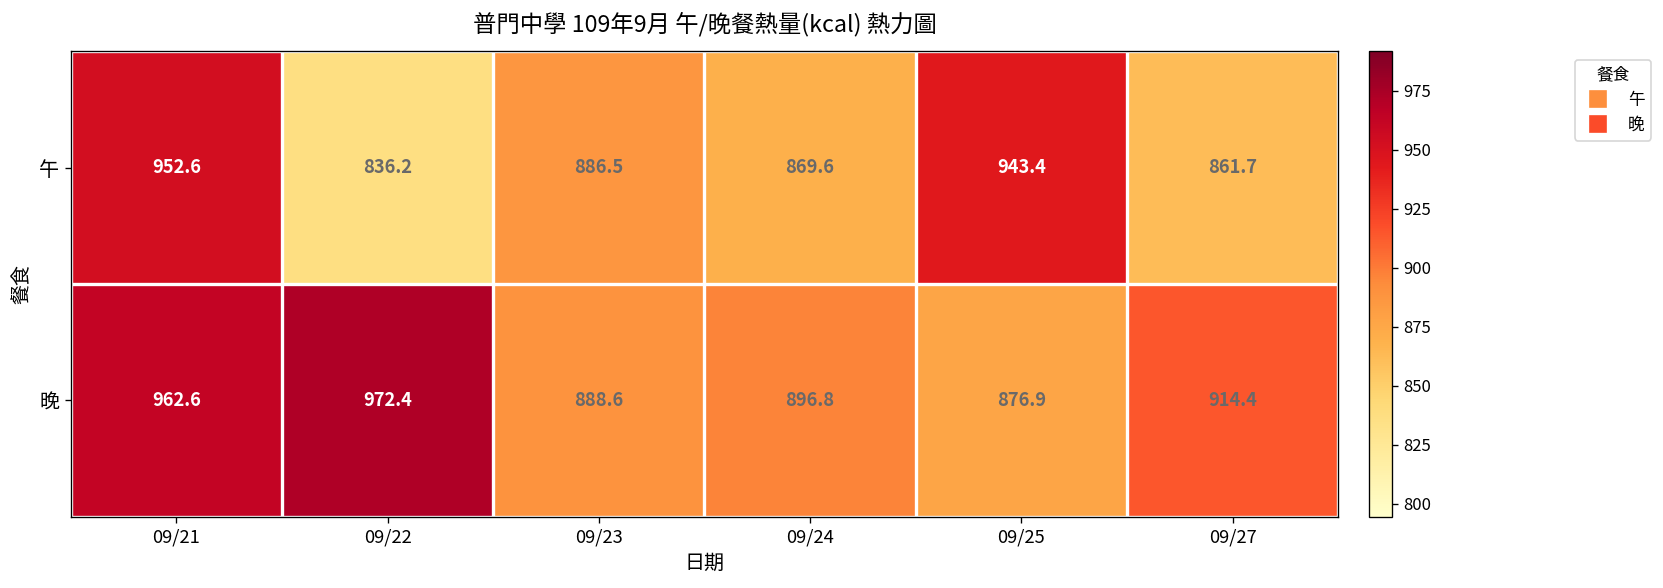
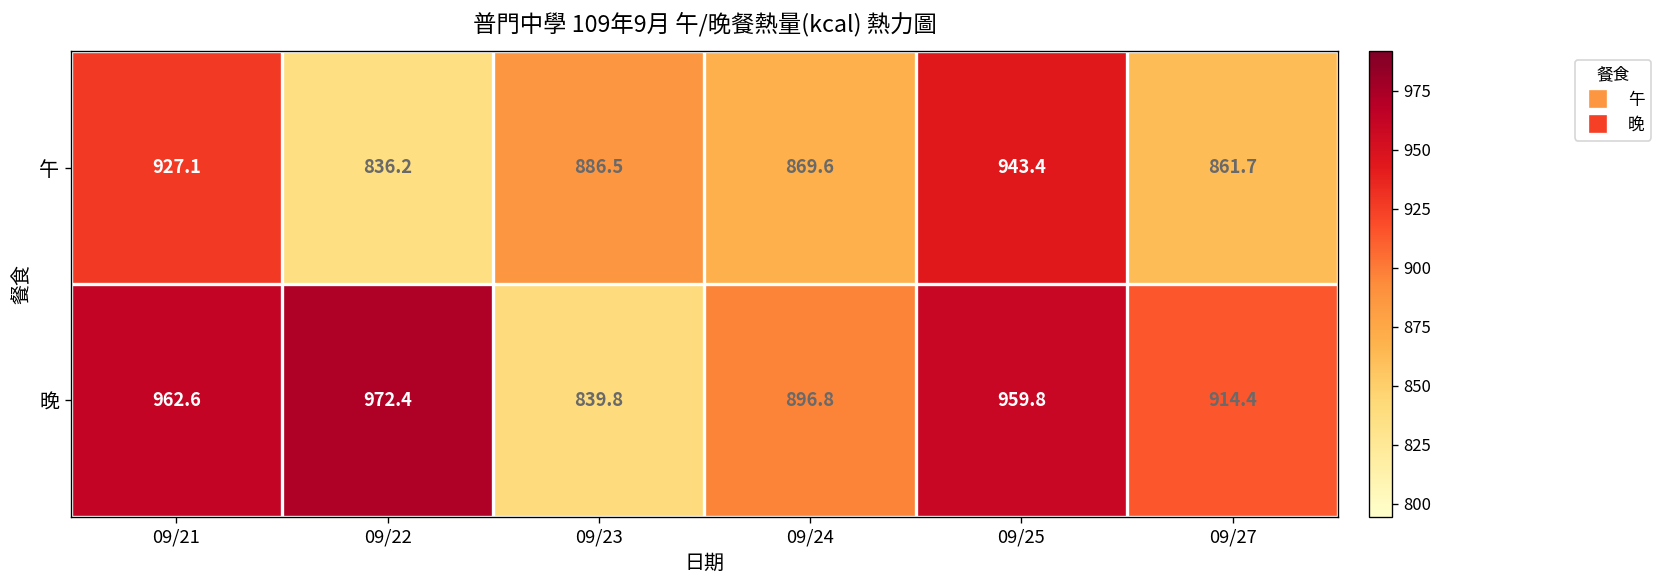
  {
    "午": {
-     "09/21": 952.6,
+     "09/21": 927.1,
      "09/22": 836.2,
      "09/23": 886.5,
      "09/24": 869.6,
      "09/25": 943.4,
      "09/27": 861.7
    },
    "晚": {
      "09/21": 962.6,
      "09/22": 972.4,
-     "09/23": 888.6,
+     "09/23": 839.8,
      "09/24": 896.8,
-     "09/25": 876.9,
+     "09/25": 959.8,
      "09/27": 914.4
    }
  }
